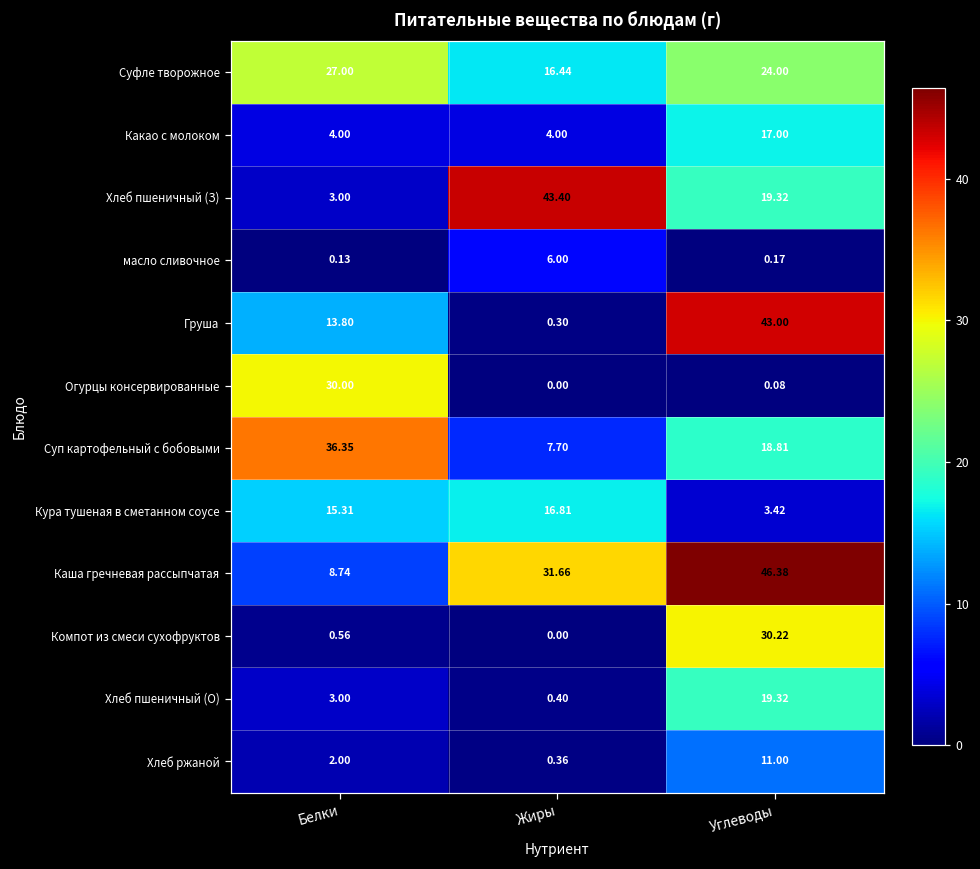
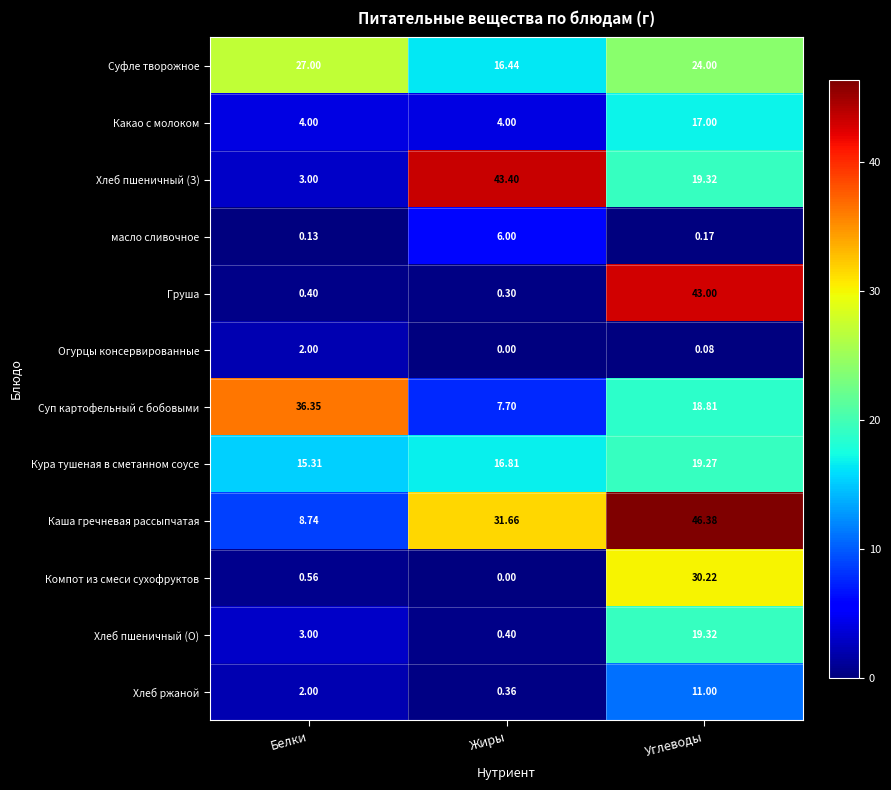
  {
    "Суфле творожное": {
      "Белки": 27.00,
      "Жиры": 16.44,
      "Углеводы": 24.00
    },
    "Какао с молоком": {
      "Белки": 4.00,
      "Жиры": 4.00,
      "Углеводы": 17.00
    },
    "Хлеб пшеничный (З)": {
      "Белки": 3.00,
      "Жиры": 43.40,
      "Углеводы": 19.32
    },
    "масло сливочное": {
      "Белки": 0.13,
      "Жиры": 6.00,
      "Углеводы": 0.17
    },
    "Груша": {
-     "Белки": 13.80,
+     "Белки": 0.40,
      "Жиры": 0.30,
      "Углеводы": 43.00
    },
    "Огурцы консервированные": {
-     "Белки": 30.00,
+     "Белки": 2.00,
      "Жиры": 0.00,
      "Углеводы": 0.08
    },
    "Суп картофельный с бобовыми": {
      "Белки": 36.35,
      "Жиры": 7.70,
      "Углеводы": 18.81
    },
    "Кура тушеная в сметанном соусе": {
      "Белки": 15.31,
      "Жиры": 16.81,
-     "Углеводы": 3.42
+     "Углеводы": 19.27
    },
    "Каша гречневая рассыпчатая": {
      "Белки": 8.74,
      "Жиры": 31.66,
      "Углеводы": 46.38
    },
    "Компот из смеси сухофруктов": {
      "Белки": 0.56,
      "Жиры": 0.00,
      "Углеводы": 30.22
    },
    "Хлеб пшеничный (О)": {
      "Белки": 3.00,
      "Жиры": 0.40,
      "Углеводы": 19.32
    },
    "Хлеб ржаной": {
      "Белки": 2.00,
      "Жиры": 0.36,
      "Углеводы": 11.00
    }
  }
